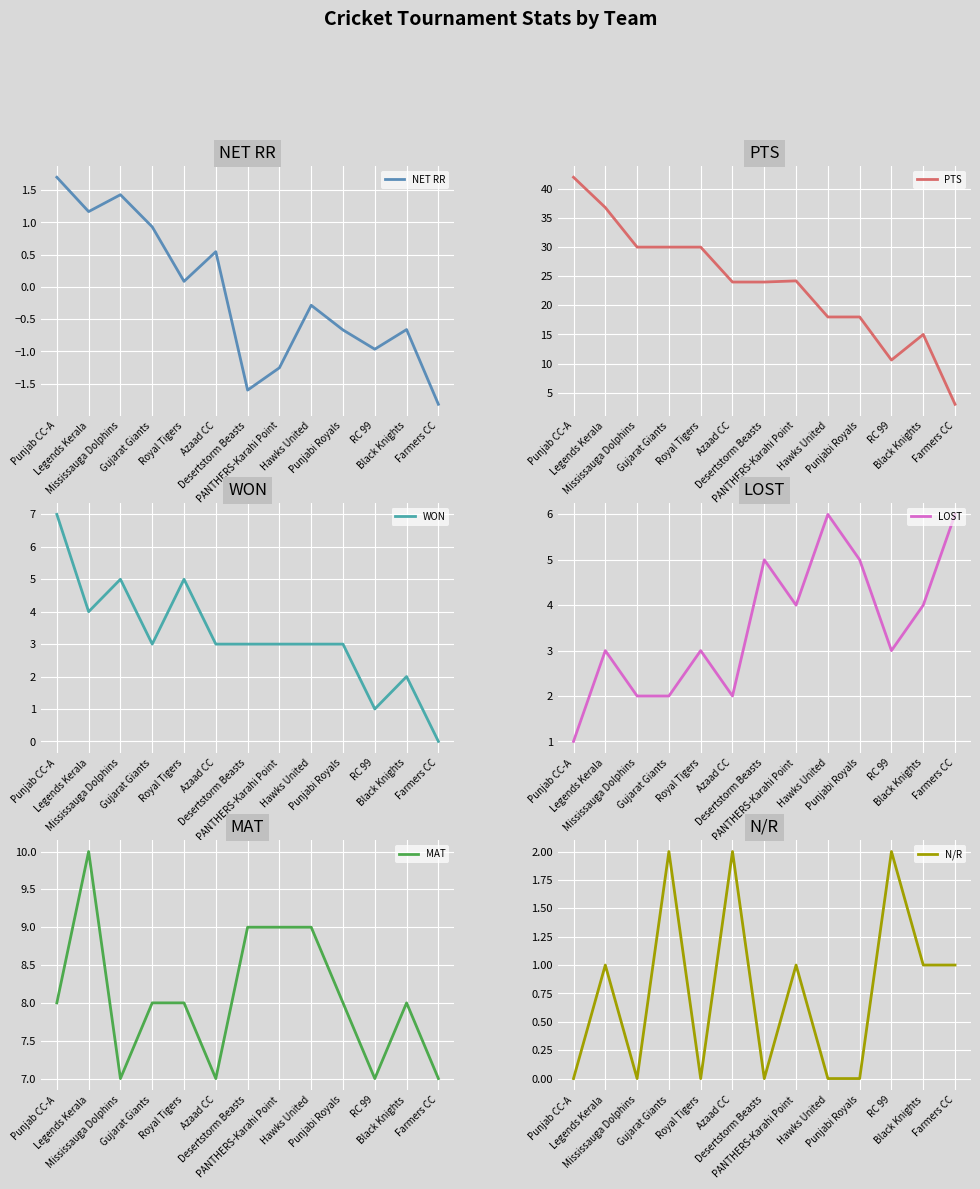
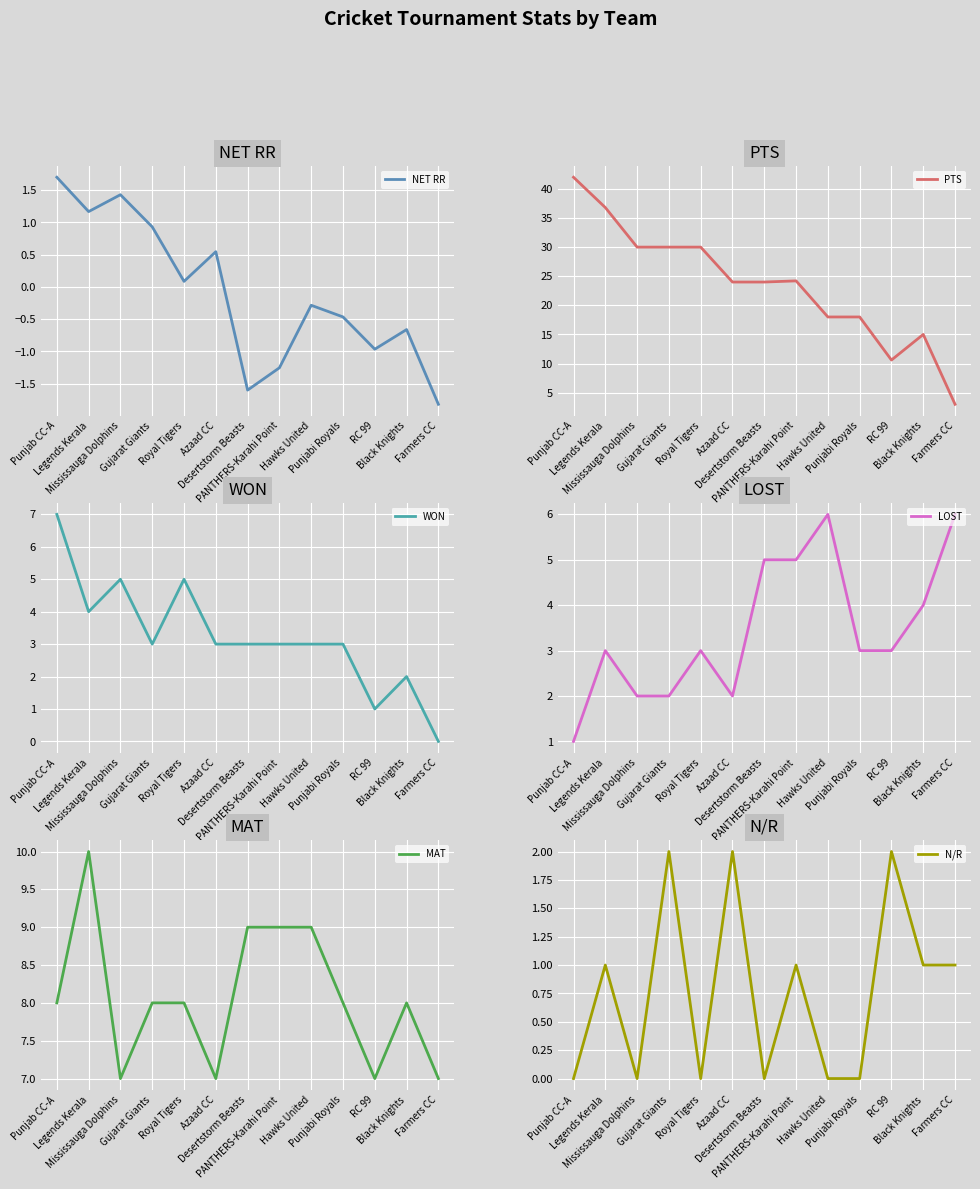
  {
    "NET RR": {
      "Punjab CC-A": 1.7,
      "Legends Kerala": 1.2,
      "Mississauga Dolphins": 1.4,
      "Gujarat Giants": 0.9,
      "Royal Tigers": 0.1,
      "Azaad CC": 0.5,
      "Desertstorm Beasts": -1.6,
      "PANTHERS-Karahi Point": -1.3,
      "Hawks United": -0.3,
-     "Punjabi Royals": -0.7,
+     "Punjabi Royals": -0.5,
      "RC 99": -1.0,
      "Black Knights": -0.7,
      "Farmers CC": -1.8
    },
    "PTS": {
      "Punjab CC-A": 42,
      "Legends Kerala": 37,
      "Mississauga Dolphins": 30,
      "Gujarat Giants": 30,
      "Royal Tigers": 30,
      "Azaad CC": 24,
      "Desertstorm Beasts": 24,
      "PANTHERS-Karahi Point": 24,
      "Hawks United": 18,
      "Punjabi Royals": 18,
      "RC 99": 11,
      "Black Knights": 15,
      "Farmers CC": 3
    },
    "WON": {
      "Punjab CC-A": 7.0,
      "Legends Kerala": 4.0,
      "Mississauga Dolphins": 5.0,
      "Gujarat Giants": 3.0,
      "Royal Tigers": 5.0,
      "Azaad CC": 3.0,
      "Desertstorm Beasts": 3.0,
      "PANTHERS-Karahi Point": 3.0,
      "Hawks United": 3.0,
      "Punjabi Royals": 3.0,
      "RC 99": 1.0,
      "Black Knights": 2.0,
      "Farmers CC": 0.0
    },
    "LOST": {
      "Punjab CC-A": 1,
      "Legends Kerala": 3,
      "Mississauga Dolphins": 2,
      "Gujarat Giants": 2,
      "Royal Tigers": 3,
      "Azaad CC": 2,
      "Desertstorm Beasts": 5,
-     "PANTHERS-Karahi Point": 4,
+     "PANTHERS-Karahi Point": 5,
      "Hawks United": 6,
-     "Punjabi Royals": 5,
+     "Punjabi Royals": 3,
      "RC 99": 3,
      "Black Knights": 4
    },
    "MAT": {
      "Punjab CC-A": 8.0,
      "Legends Kerala": 10.0,
      "Mississauga Dolphins": 7.0,
      "Gujarat Giants": 8.0,
      "Royal Tigers": 8.0,
      "Azaad CC": 7.0,
      "Desertstorm Beasts": 9.0,
      "PANTHERS-Karahi Point": 9.0,
      "Hawks United": 9.0,
      "Punjabi Royals": 8.0,
      "RC 99": 7.0,
      "Black Knights": 8.0,
      "Farmers CC": 7.0
    },
    "N/R": {
      "Punjab CC-A": 0.00,
      "Legends Kerala": 1.00,
      "Mississauga Dolphins": 0.00,
      "Gujarat Giants": 2.00,
      "Royal Tigers": 0.00,
      "Azaad CC": 2.00,
      "Desertstorm Beasts": 0.00,
      "PANTHERS-Karahi Point": 1.00,
      "Hawks United": 0.00,
      "Punjabi Royals": 0.00,
      "RC 99": 2.00,
      "Black Knights": 1.00,
      "Farmers CC": 1.00
    }
  }
